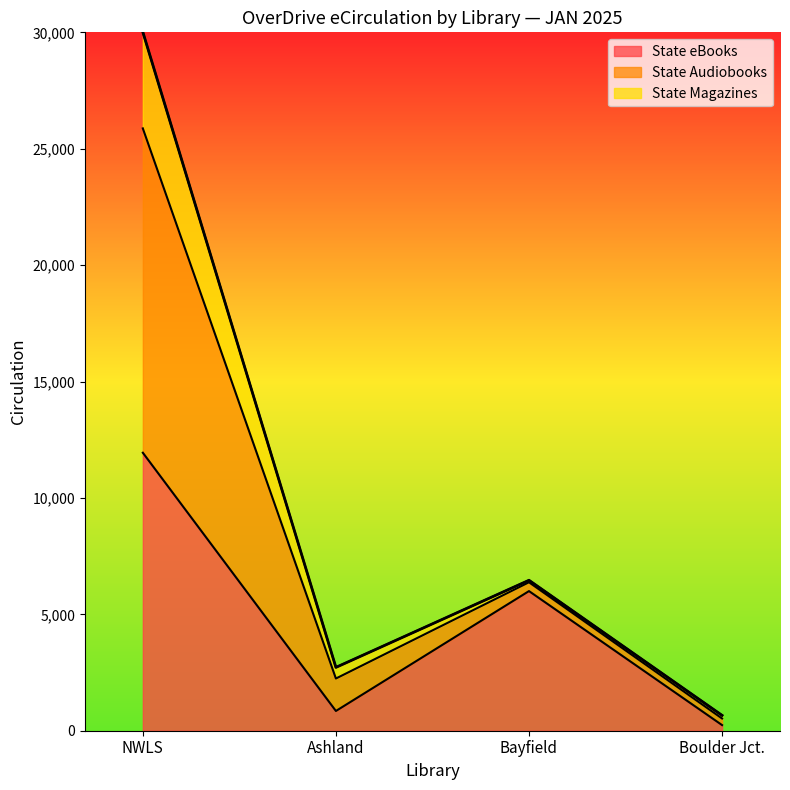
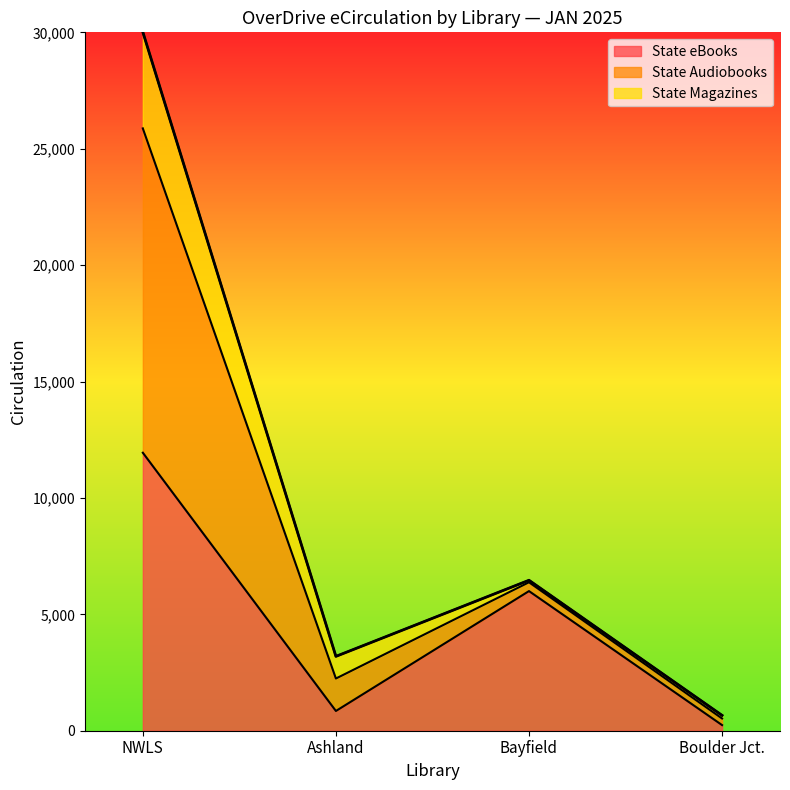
  {
    "State eBooks": {
      "NWLS": "11,900",
      "Ashland": "800",
      "Bayfield": "6,000",
      "Boulder Jct.": "200"
    },
    "State Audiobooks": {
      "NWLS": "13,900",
      "Ashland": "1,400",
      "Boulder Jct.": "300"
    },
    "State Magazines": {
      "NWLS": "4,100",
-     "Ashland": "500",
+     "Ashland": "1,000",
      "Boulder Jct.": "100"
    }
  }
